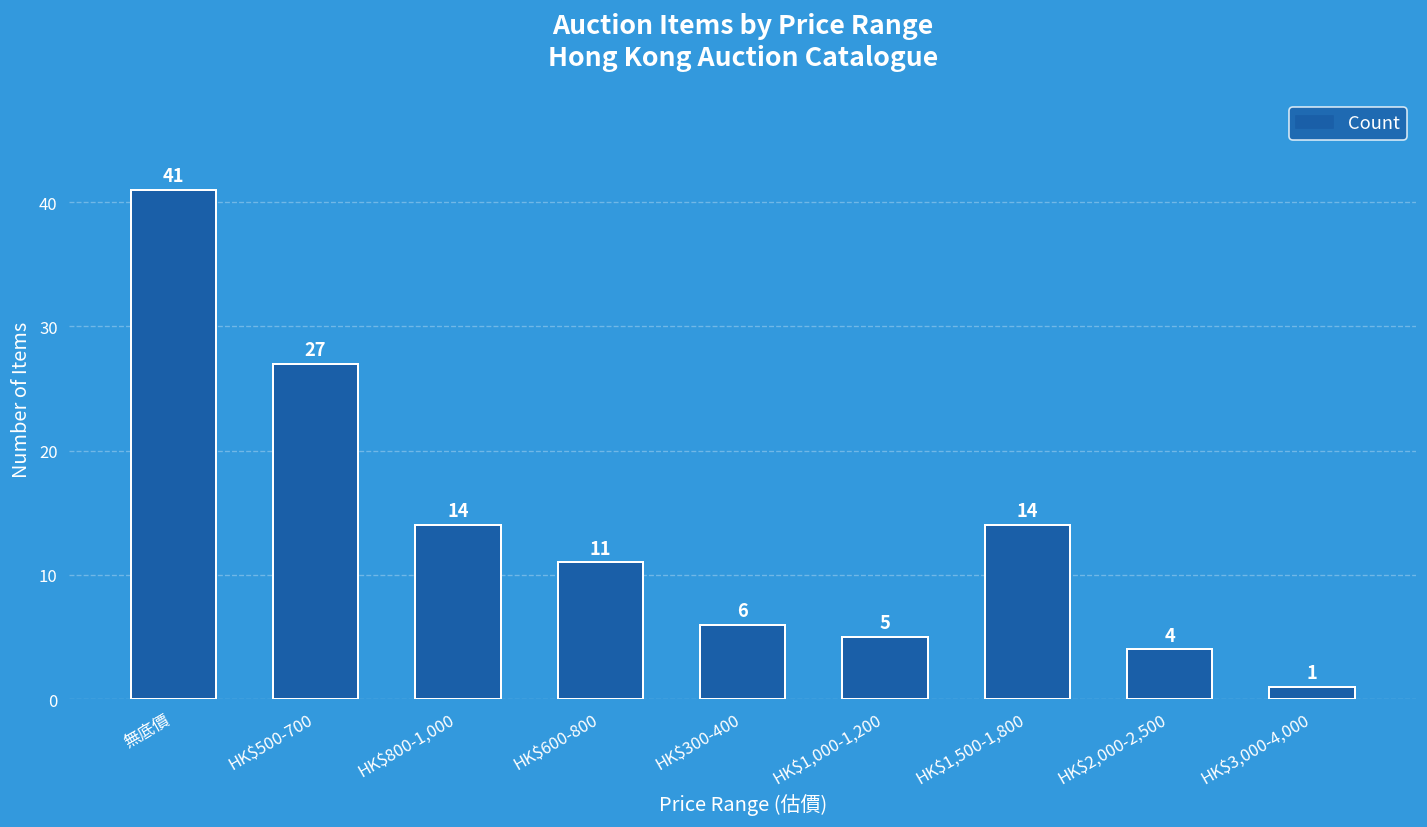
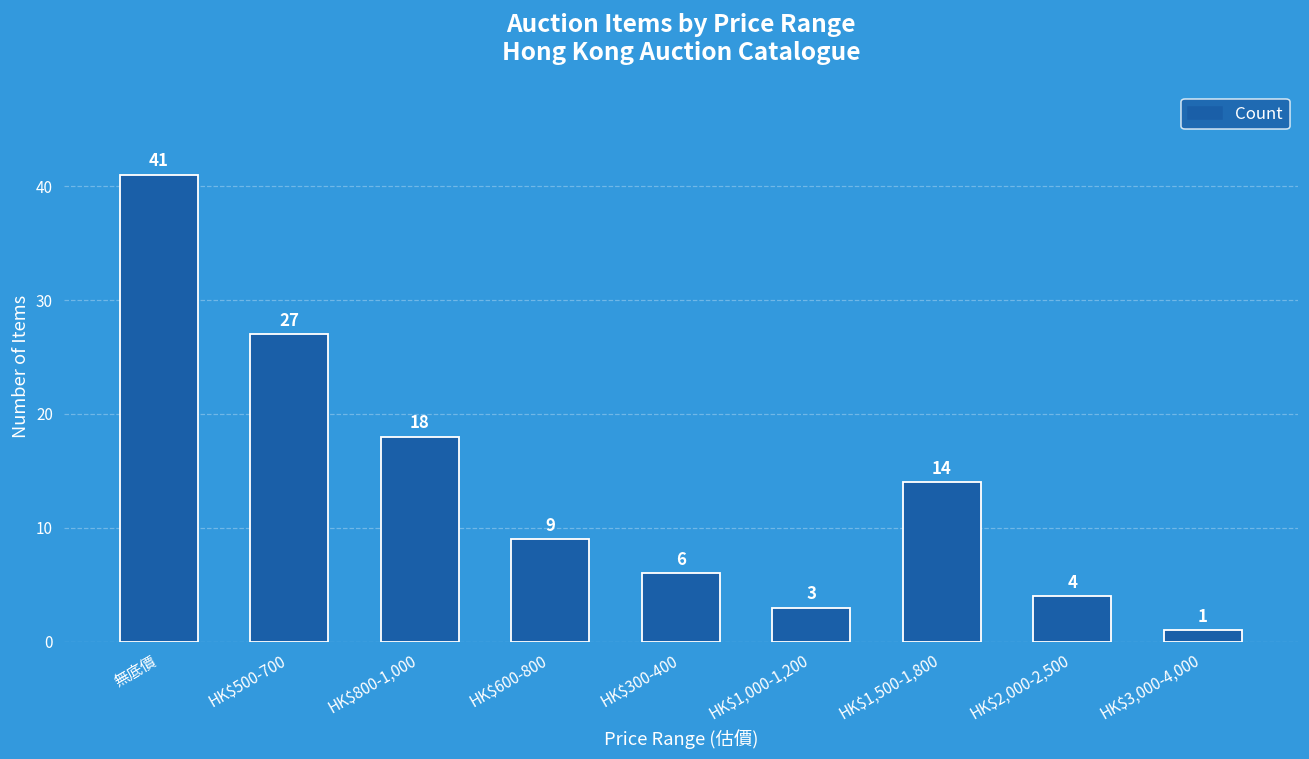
  {
    "無底價": 41,
    "HK$500-700": 27,
-   "HK$800-1,000": 14,
-   "HK$600-800": 11,
+   "HK$800-1,000": 18,
+   "HK$600-800": 9,
    "HK$300-400": 6,
-   "HK$1,000-1,200": 5,
+   "HK$1,000-1,200": 3,
    "HK$1,500-1,800": 14,
    "HK$2,000-2,500": 4,
    "HK$3,000-4,000": 1
  }
